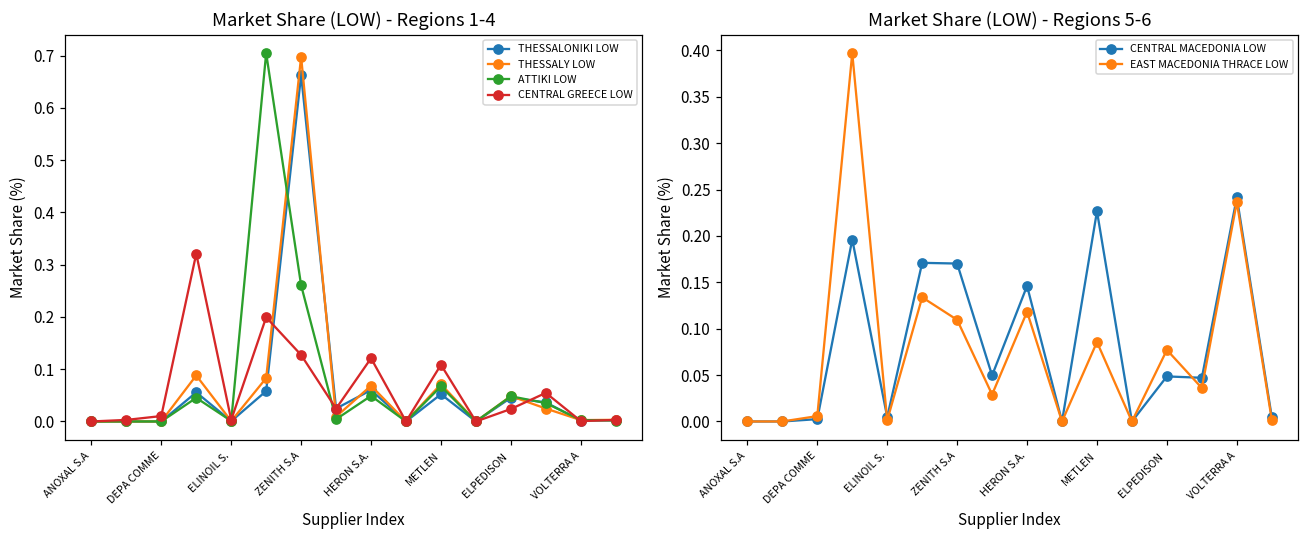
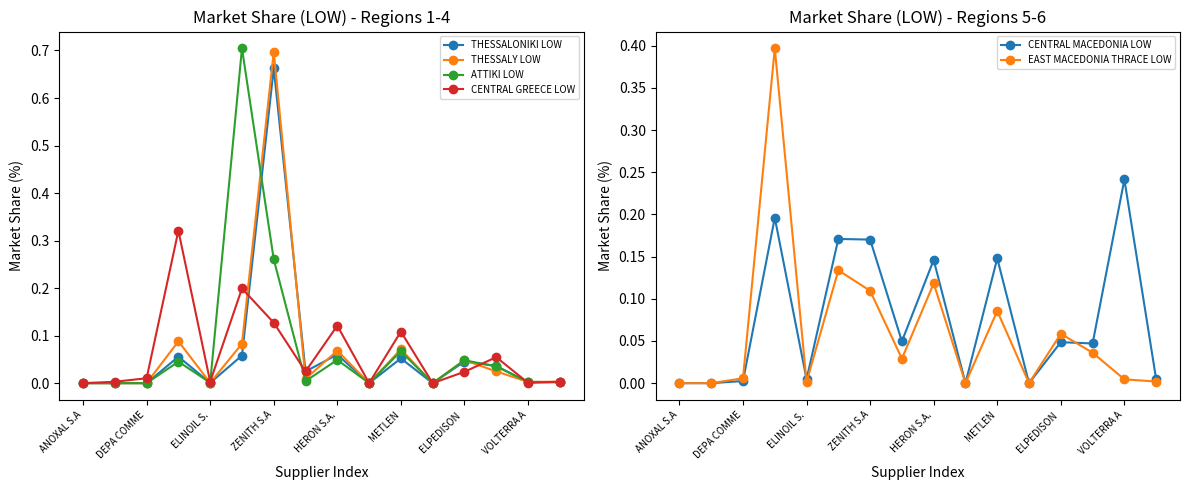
  {
    "Market Share (LOW) - Regions 1-4": {
      "THESSALONIKI LOW": {
        "ZENITH S.A": 0.66,
        "HERON S.A.": 0.06,
        "METLEN": 0.05
      },
      "THESSALY LOW": {
        "ZENITH S.A": 0.70,
        "HERON S.A.": 0.07
      },
      "ATTIKI LOW": {
        "ZENITH S.A": 0.26,
        "HERON S.A.": 0.05
      },
      "CENTRAL GREECE LOW": {
        "DEPA COMME": 0.01,
        "ZENITH S.A": 0.13,
        "HERON S.A.": 0.12,
        "METLEN": 0.11,
        "ELPEDISON": 0.02
      }
    },
    "Market Share (LOW) - Regions 5-6": {
      "CENTRAL MACEDONIA LOW": {
        "DEPA COMME": 0.00,
        "ELINOIL S.": 0.00,
        "ZENITH S.A": 0.17,
        "HERON S.A.": 0.15,
-       "METLEN": 0.23,
+       "METLEN": 0.15,
        "ELPEDISON": 0.05,
        "VOLTERRA A": 0.24
      },
      "EAST MACEDONIA THRACE LOW": {
        "DEPA COMME": 0.01,
        "ELINOIL S.": 0.00,
        "ZENITH S.A": 0.11,
        "HERON S.A.": 0.12,
        "METLEN": 0.09,
-       "ELPEDISON": 0.08,
-       "VOLTERRA A": 0.24
+       "ELPEDISON": 0.06,
+       "VOLTERRA A": 0.00
      }
    }
  }
